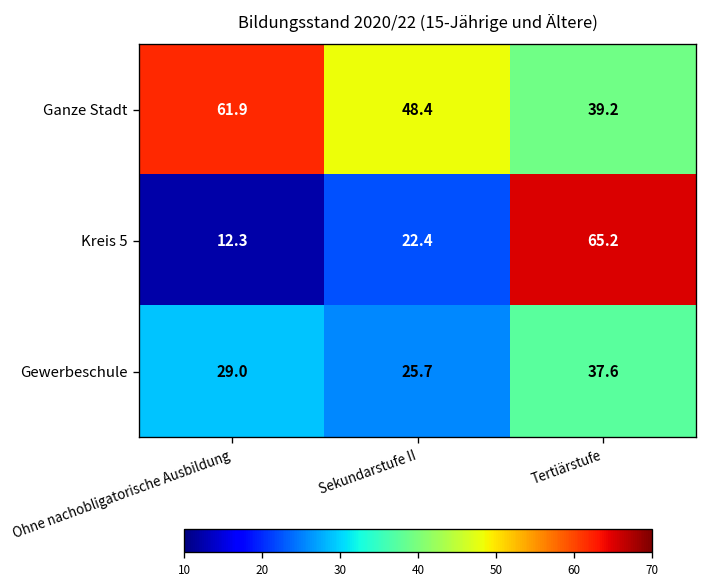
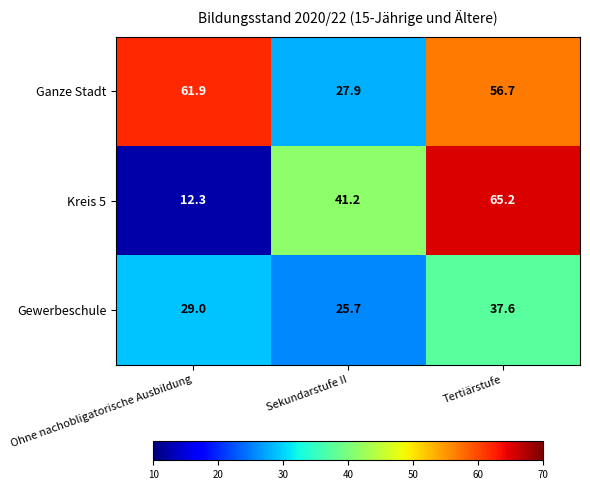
  {
    "Ganze Stadt": {
      "Ohne nachobligatorische Ausbildung": 61.9,
-     "Sekundarstufe II": 48.4,
-     "Tertiärstufe": 39.2
+     "Sekundarstufe II": 27.9,
+     "Tertiärstufe": 56.7
    },
    "Kreis 5": {
      "Ohne nachobligatorische Ausbildung": 12.3,
-     "Sekundarstufe II": 22.4,
+     "Sekundarstufe II": 41.2,
      "Tertiärstufe": 65.2
    },
    "Gewerbeschule": {
      "Ohne nachobligatorische Ausbildung": 29.0,
      "Sekundarstufe II": 25.7,
      "Tertiärstufe": 37.6
    }
  }
